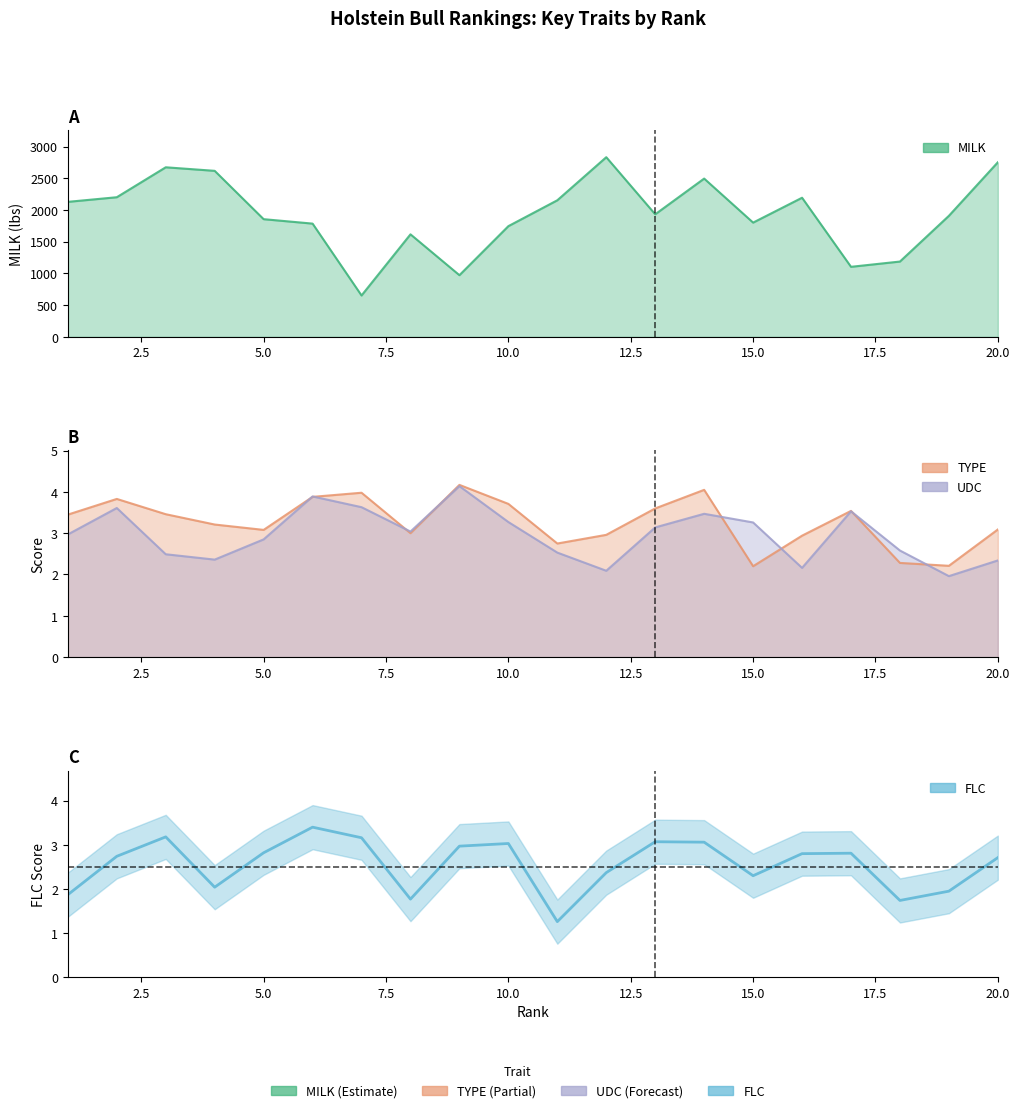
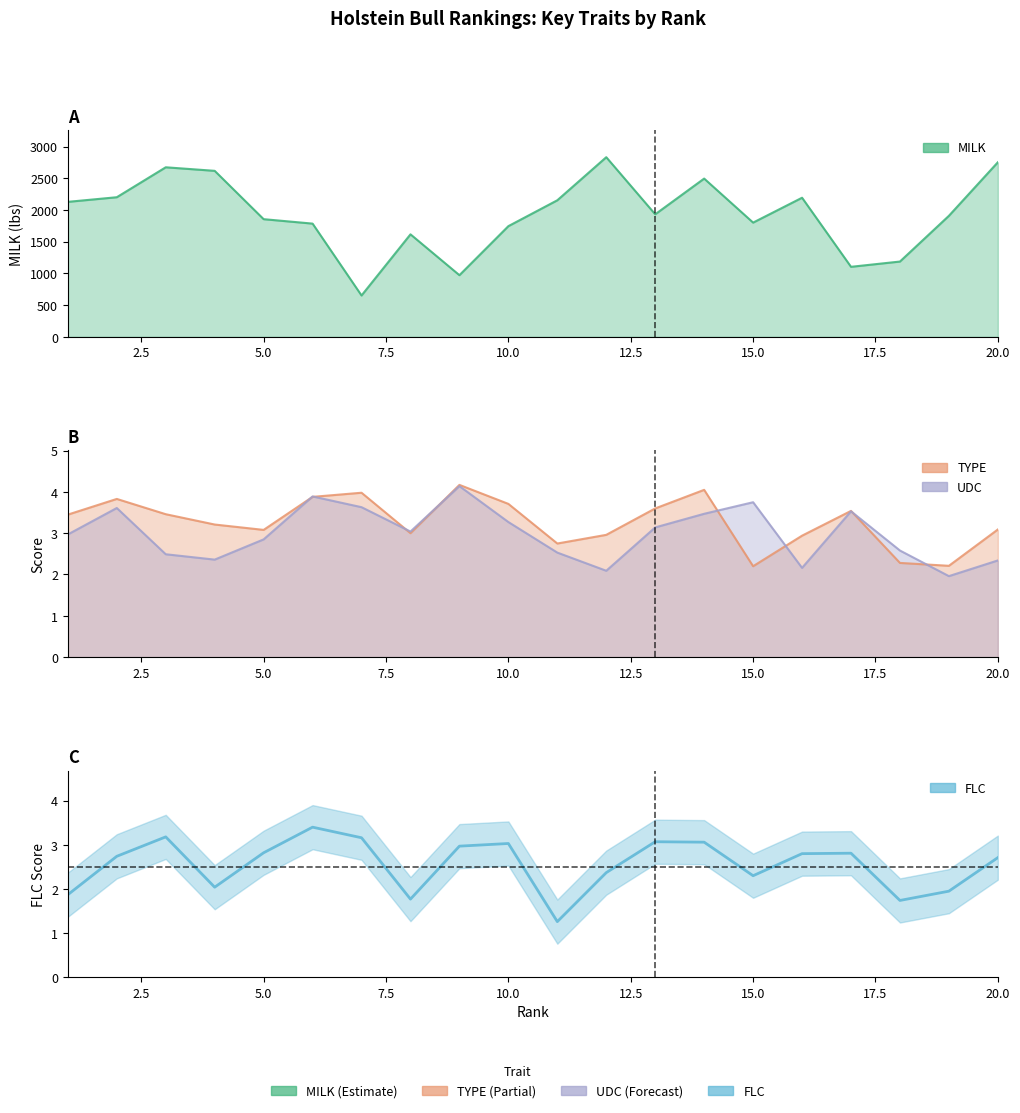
  {
    "A": {
      "5.0": 1900,
      "10.0": 1700,
      "15.0": 1800,
      "20.0": 2800
    },
    "B": {
      "TYPE": {
        "5.0": 3.1,
        "10.0": 3.7,
        "15.0": 2.2,
        "20.0": 3.1
      },
      "UDC": {
        "5.0": 2.9,
        "10.0": 3.3,
-       "15.0": 3.3,
+       "15.0": 3.8,
        "20.0": 2.3
      }
    }
  }
